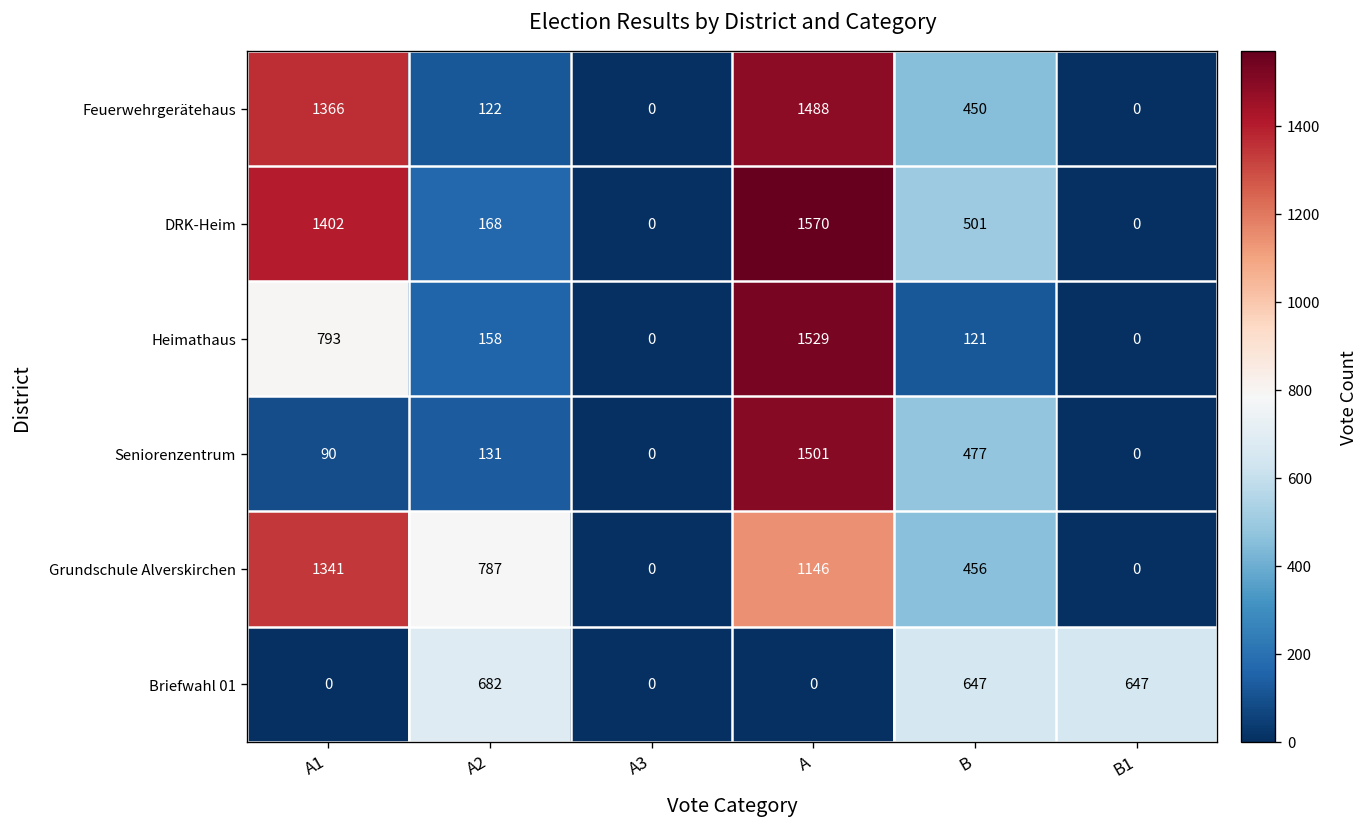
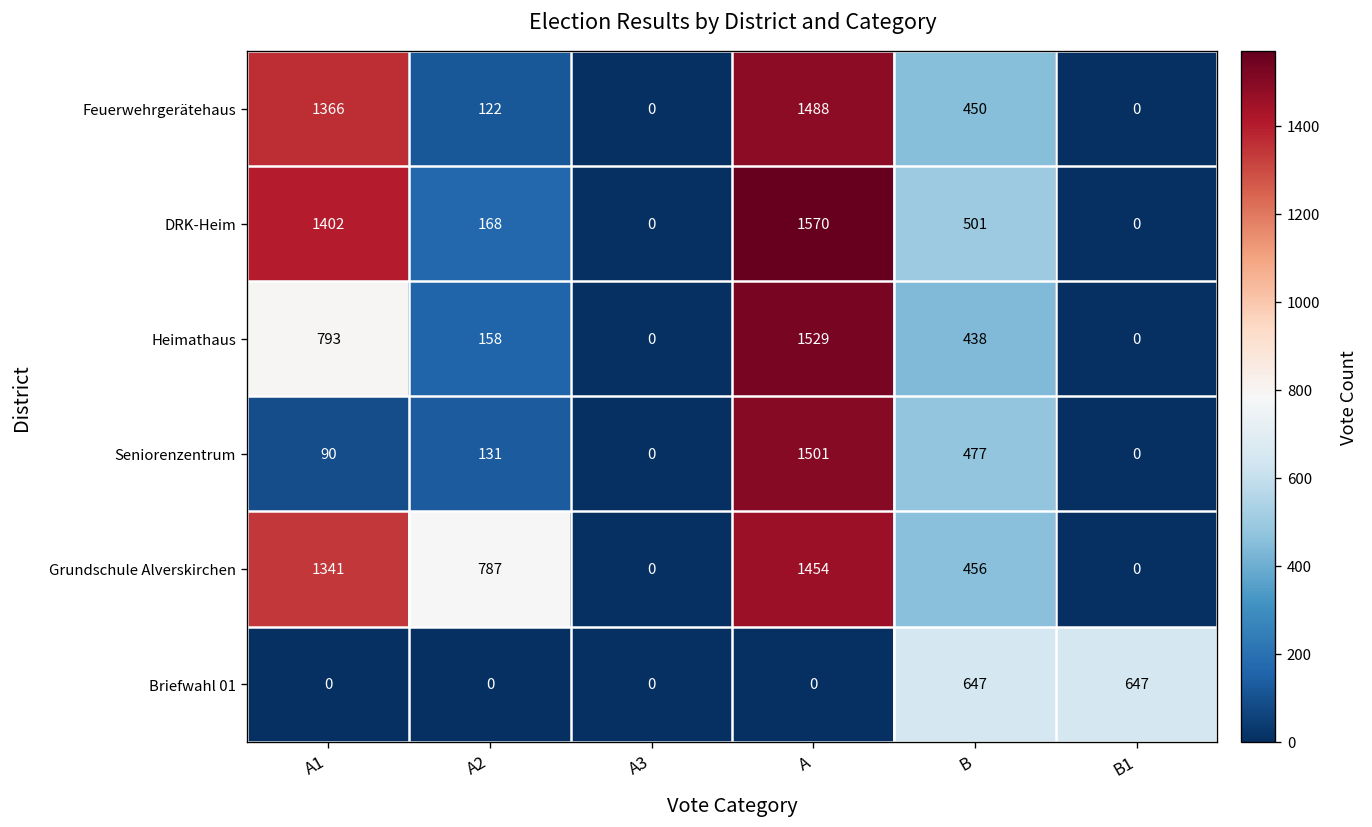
  {
    "Feuerwehrgerätehaus": {
      "A1": 1366,
      "A2": 122,
      "A3": 0,
      "A": 1488,
      "B": 450,
      "B1": 0
    },
    "DRK-Heim": {
      "A1": 1402,
      "A2": 168,
      "A3": 0,
      "A": 1570,
      "B": 501,
      "B1": 0
    },
    "Heimathaus": {
      "A1": 793,
      "A2": 158,
      "A3": 0,
      "A": 1529,
-     "B": 121,
+     "B": 438,
      "B1": 0
    },
    "Seniorenzentrum": {
      "A1": 90,
      "A2": 131,
      "A3": 0,
      "A": 1501,
      "B": 477,
      "B1": 0
    },
    "Grundschule Alverskirchen": {
      "A1": 1341,
      "A2": 787,
      "A3": 0,
-     "A": 1146,
+     "A": 1454,
      "B": 456,
      "B1": 0
    },
    "Briefwahl 01": {
      "A1": 0,
-     "A2": 682,
+     "A2": 0,
      "A3": 0,
      "A": 0,
      "B": 647,
      "B1": 647
    }
  }
